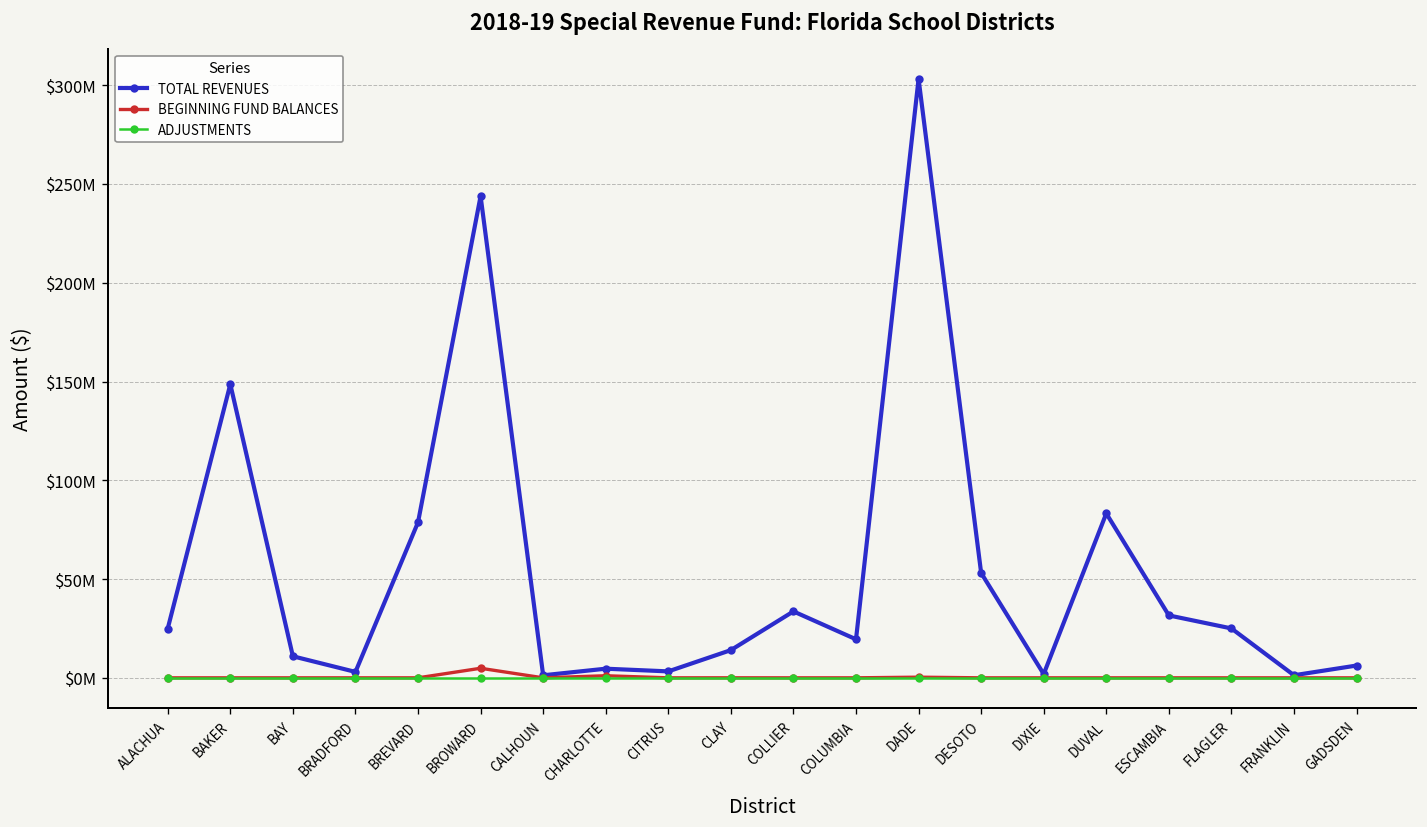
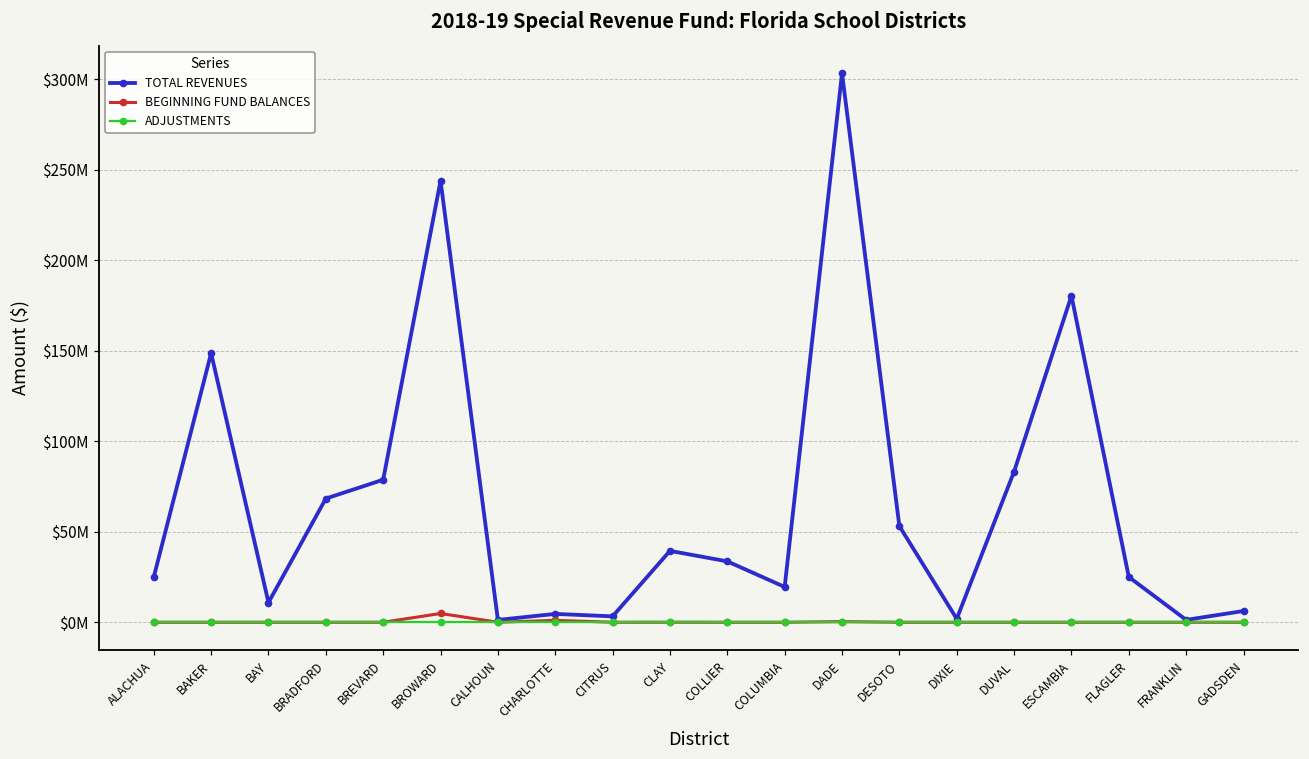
  {
    "TOTAL REVENUES": {
      "ALACHUA": "$25000000",
      "BAKER": "$149000000",
      "BAY": "$11000000",
-     "BRADFORD": "$3000000",
+     "BRADFORD": "$68000000",
      "BREVARD": "$79000000",
      "BROWARD": "$244000000",
      "CHARLOTTE": "$5000000",
      "CITRUS": "$3000000",
-     "CLAY": "$14000000",
+     "CLAY": "$39000000",
      "COLLIER": "$34000000",
      "COLUMBIA": "$19000000",
      "DADE": "$303000000",
      "DESOTO": "$53000000",
      "DIXIE": "$2000000",
      "DUVAL": "$83000000",
-     "ESCAMBIA": "$32000000",
+     "ESCAMBIA": "$180000000",
      "FLAGLER": "$25000000",
      "GADSDEN": "$6000000"
    },
    "BEGINNING FUND BALANCES": {
      "BROWARD": "$5000000"
    },
    "ADJUSTMENTS": {
      "BROWARD": "$0"
    }
  }
